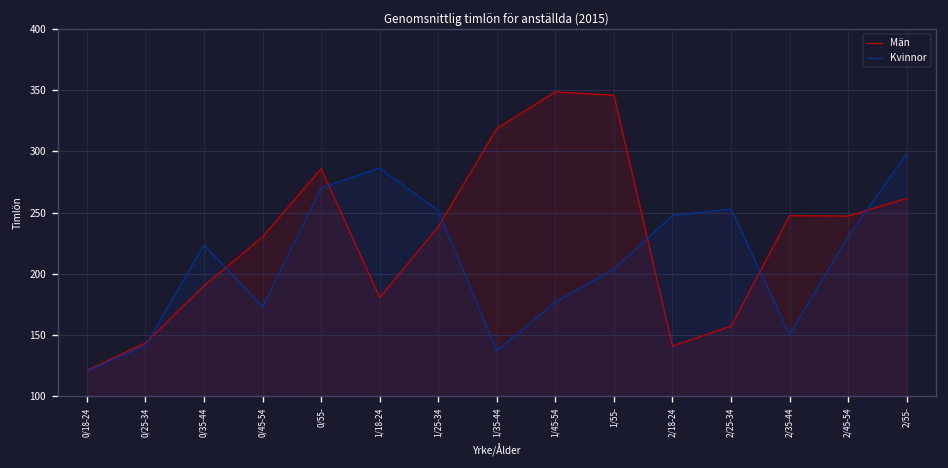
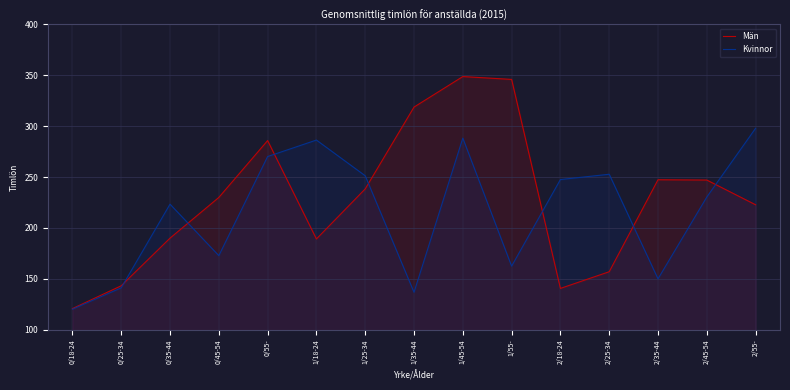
  {
    "Män": {
      "0/35-44": 190,
      "0/45-54": 230,
      "0/55-": 286,
-     "1/18-24": 180,
+     "1/18-24": 189,
      "1/25-34": 238,
      "1/35-44": 319,
      "1/45-54": 349,
      "1/55-": 346,
      "2/18-24": 141,
      "2/25-34": 157,
      "2/35-44": 247,
      "2/45-54": 247,
-     "2/55-": 262
+     "2/55-": 223
    },
    "Kvinnor": {
      "0/35-44": 223,
      "0/45-54": 173,
      "0/55-": 270,
      "1/18-24": 286,
      "1/25-34": 251,
      "1/35-44": 137,
-     "1/45-54": 177,
-     "1/55-": 204,
+     "1/45-54": 288,
+     "1/55-": 163,
      "2/18-24": 248,
      "2/25-34": 253,
      "2/35-44": 150,
      "2/45-54": 230,
      "2/55-": 298
    }
  }
